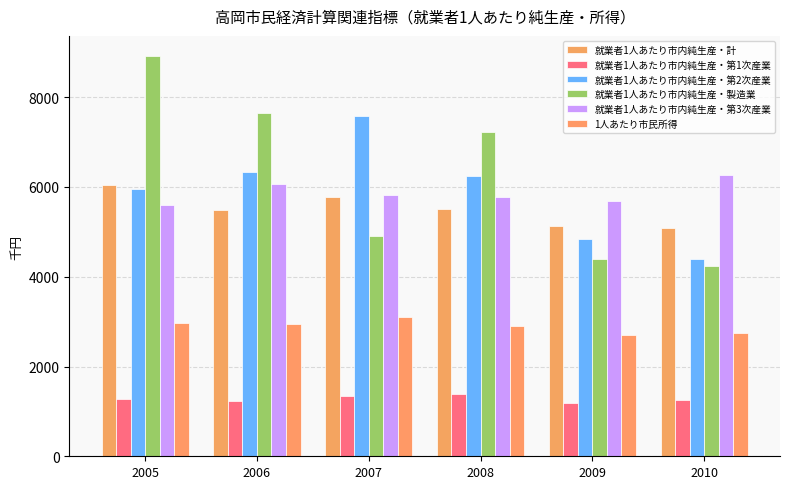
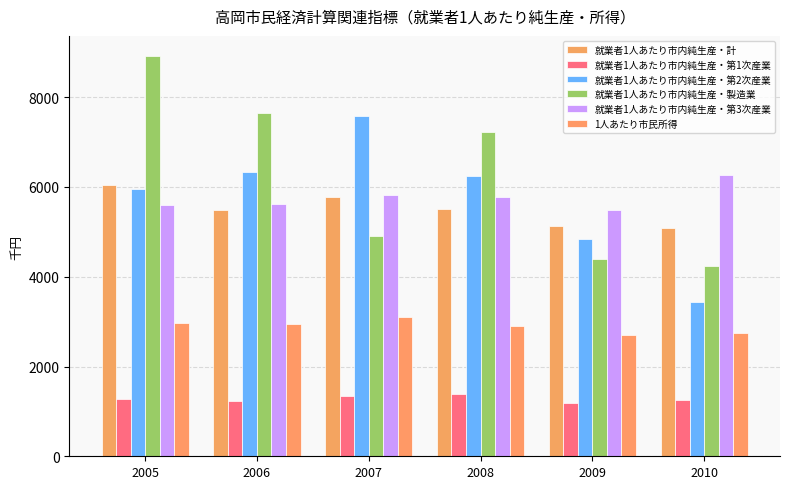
  {
    "就業者1人あたり市内純生産・第2次産業": {
      "2005": 6000,
      "2006": 6300,
      "2007": 7600,
      "2008": 6200,
      "2009": 4800,
-     "2010": 4400
+     "2010": 3400
    },
    "就業者1人あたり市内純生産・製造業": {
      "2005": 8900,
      "2006": 7600,
      "2007": 4900,
      "2008": 7200,
      "2009": 4400,
      "2010": 4200
    },
    "就業者1人あたり市内純生産・第3次産業": {
      "2005": 5600,
-     "2006": 6100,
+     "2006": 5600,
      "2007": 5800,
      "2008": 5800,
-     "2009": 5700,
+     "2009": 5500,
      "2010": 6300
    }
  }
